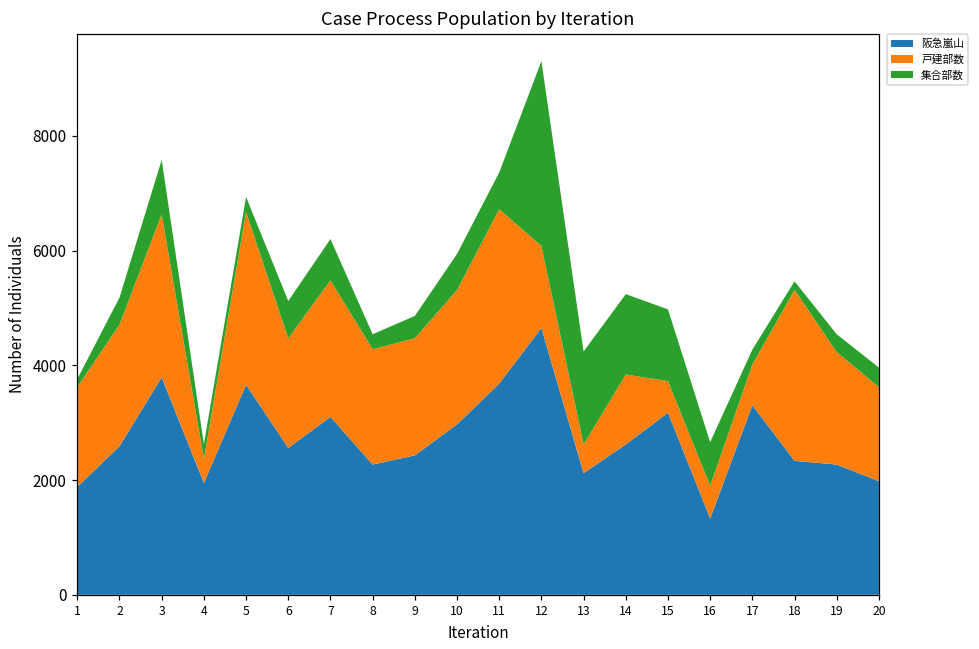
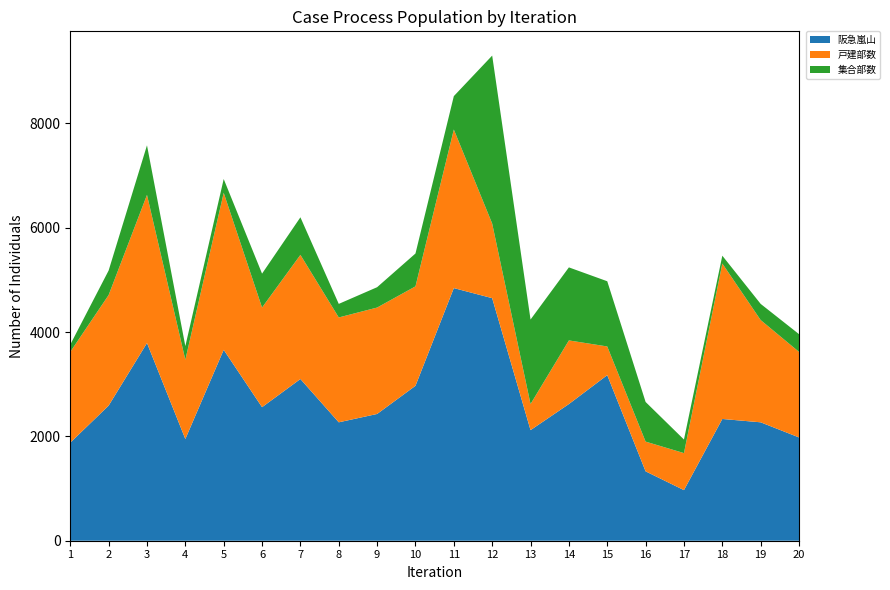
  {
    "阪急嵐山": {
-     "11": 3700,
-     "17": 3300
+     "11": 4800,
+     "17": 1000
    },
    "戸建部数": {
-     "4": 400,
-     "10": 2300
+     "4": 1500,
+     "10": 1900
    },
    "集合部数": {
      "1": 100,
      "2": 500,
      "3": 1000,
      "4": 300,
      "5": 300,
      "6": 700,
      "7": 700,
      "8": 300,
      "9": 400,
      "10": 600,
      "11": 600,
      "12": 3200,
      "13": 1600,
      "14": 1400,
      "15": 1300,
      "16": 800,
      "17": 300,
      "18": 200,
      "19": 300,
      "20": 300
    }
  }
